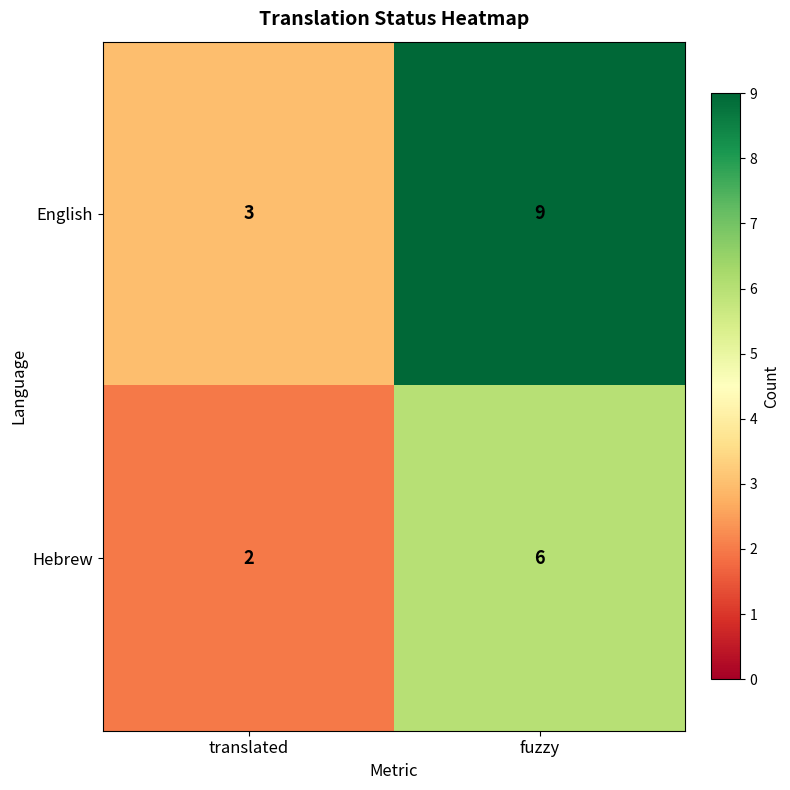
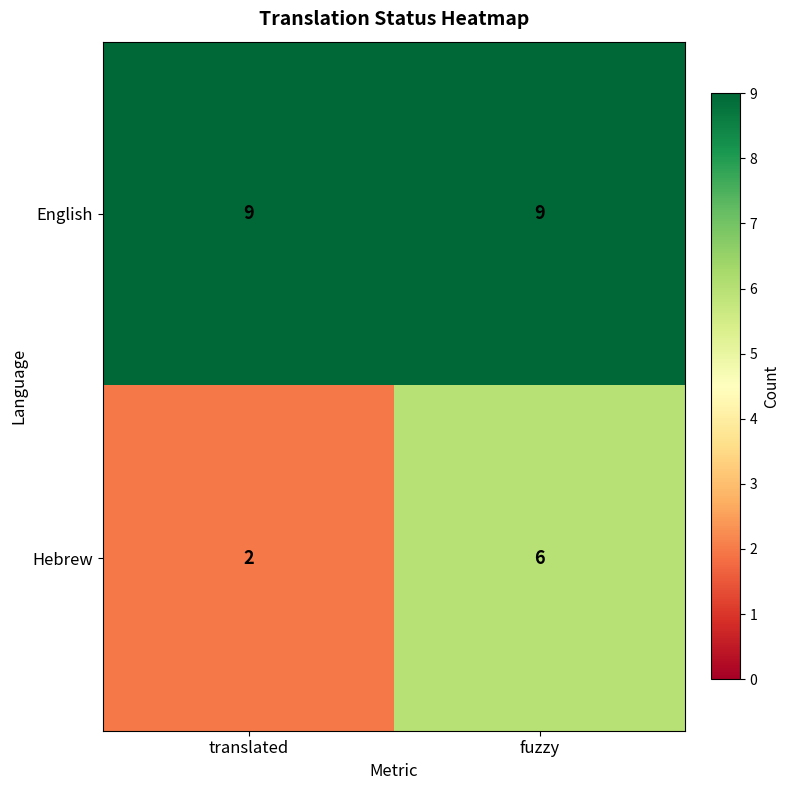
  {
    "English": {
-     "translated": 3,
+     "translated": 9,
      "fuzzy": 9
    },
    "Hebrew": {
      "translated": 2,
      "fuzzy": 6
    }
  }
